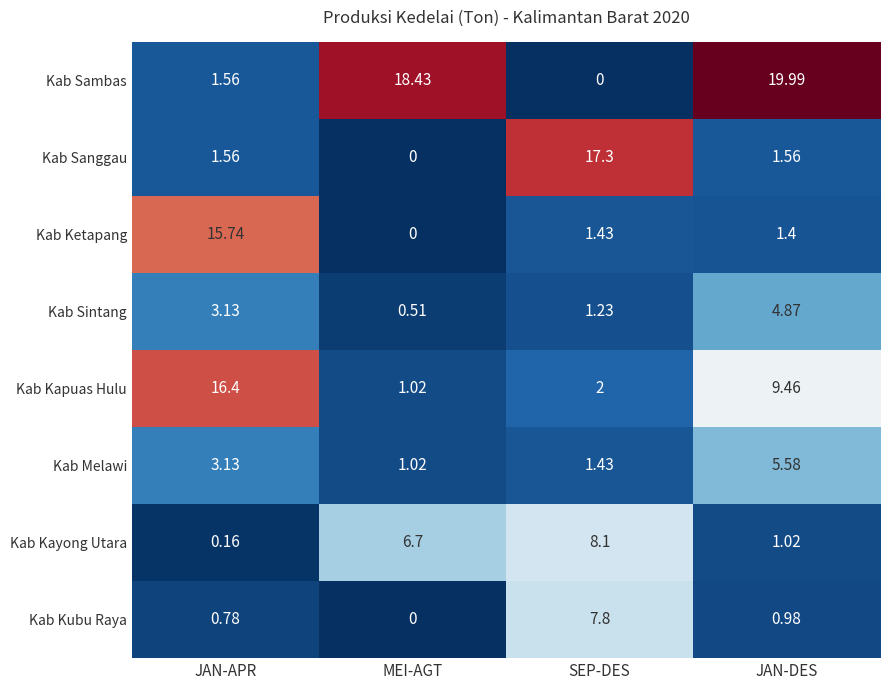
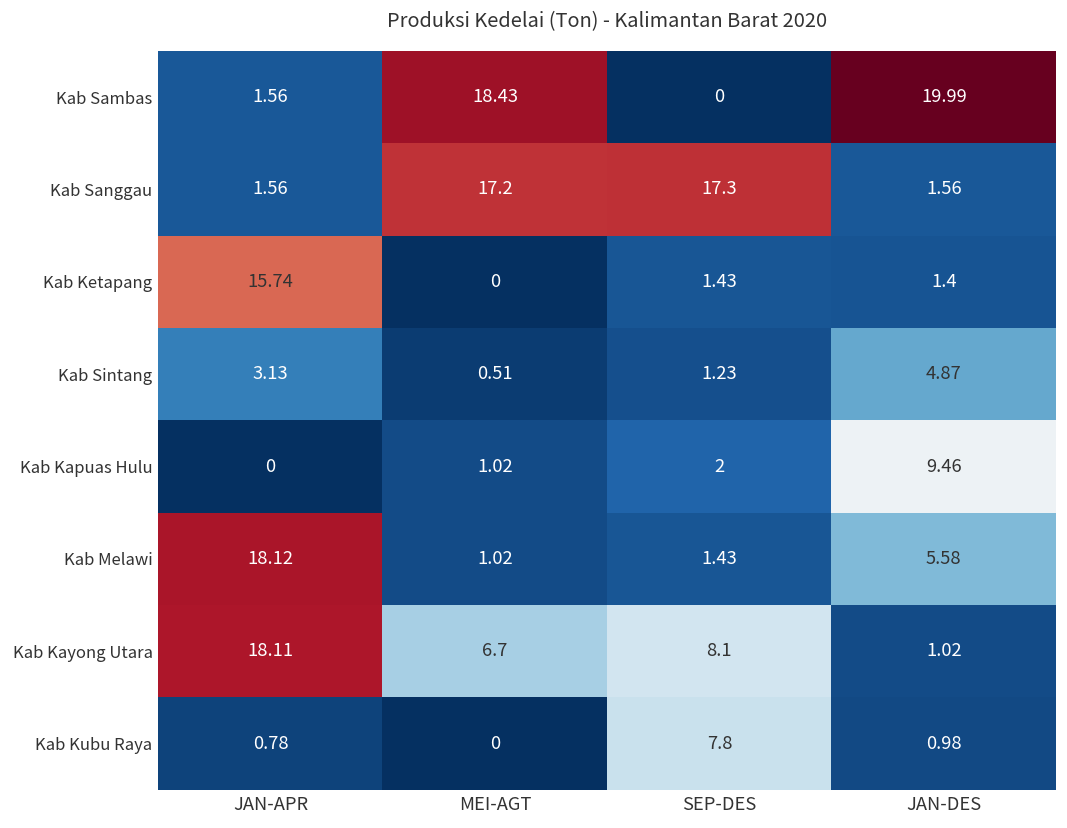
  {
    "Kab Sambas": {
      "JAN-APR": 1.56,
      "MEI-AGT": 18.43,
      "SEP-DES": 0,
      "JAN-DES": 19.99
    },
    "Kab Sanggau": {
      "JAN-APR": 1.56,
-     "MEI-AGT": 0,
+     "MEI-AGT": 17.2,
      "SEP-DES": 17.3,
      "JAN-DES": 1.56
    },
    "Kab Ketapang": {
      "JAN-APR": 15.74,
      "MEI-AGT": 0,
      "SEP-DES": 1.43,
      "JAN-DES": 1.4
    },
    "Kab Sintang": {
      "JAN-APR": 3.13,
      "MEI-AGT": 0.51,
      "SEP-DES": 1.23,
      "JAN-DES": 4.87
    },
    "Kab Kapuas Hulu": {
-     "JAN-APR": 16.4,
+     "JAN-APR": 0,
      "MEI-AGT": 1.02,
      "SEP-DES": 2,
      "JAN-DES": 9.46
    },
    "Kab Melawi": {
-     "JAN-APR": 3.13,
+     "JAN-APR": 18.12,
      "MEI-AGT": 1.02,
      "SEP-DES": 1.43,
      "JAN-DES": 5.58
    },
    "Kab Kayong Utara": {
-     "JAN-APR": 0.16,
+     "JAN-APR": 18.11,
      "MEI-AGT": 6.7,
      "SEP-DES": 8.1,
      "JAN-DES": 1.02
    },
    "Kab Kubu Raya": {
      "JAN-APR": 0.78,
      "MEI-AGT": 0,
      "SEP-DES": 7.8,
      "JAN-DES": 0.98
    }
  }
